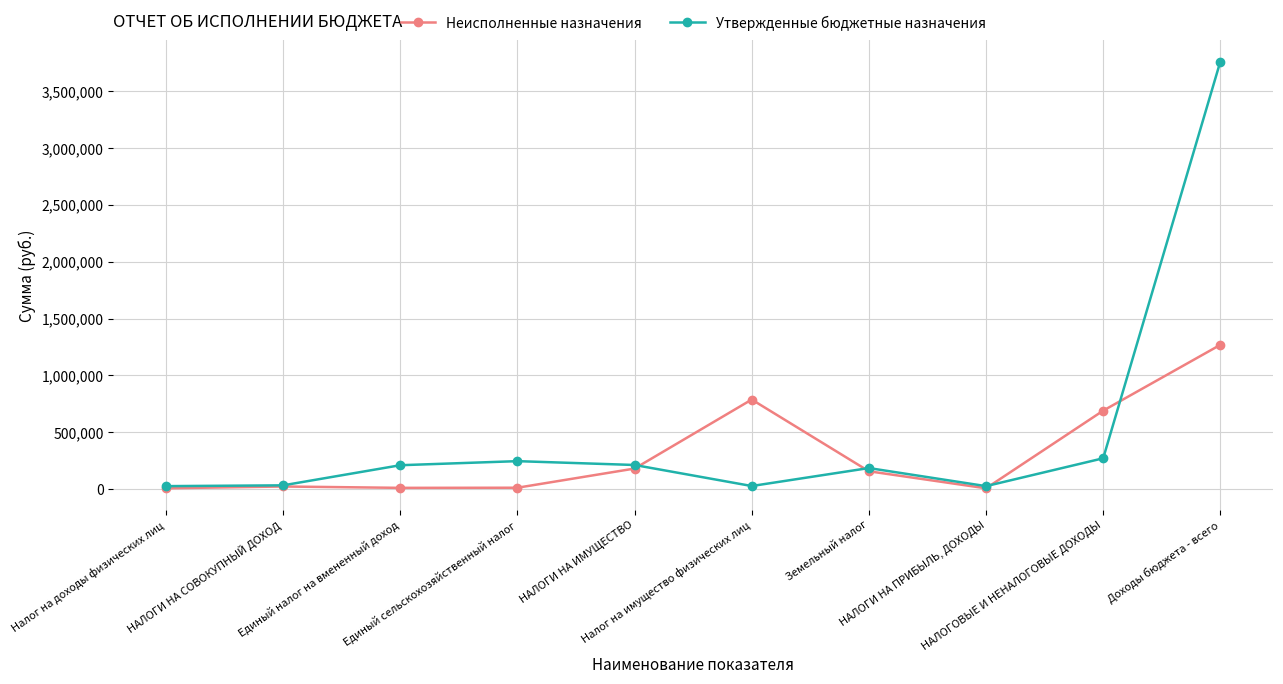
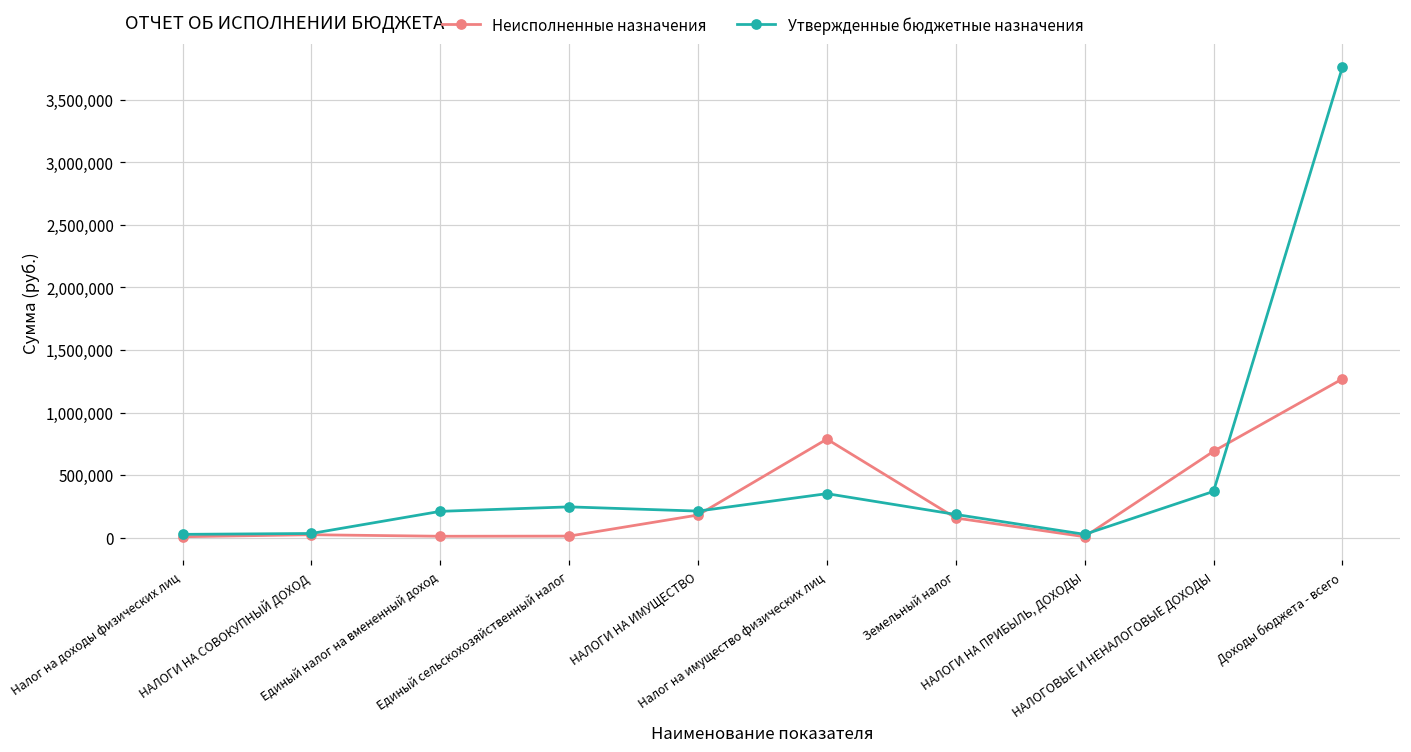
  {
    "Неисполненные назначения": {
      "Единый налог на вмененный доход": "10,000",
      "Единый сельскохозяйственный налог": "10,000",
      "НАЛОГИ НА ИМУЩЕСТВО": "180,000",
      "Налог на имущество физических лиц": "790,000",
      "Земельный налог": "160,000",
      "НАЛОГОВЫЕ И НЕНАЛОГОВЫЕ ДОХОДЫ": "690,000",
      "Доходы бюджета - всего": "1,270,000"
    },
    "Утвержденные бюджетные назначения": {
      "Единый налог на вмененный доход": "210,000",
      "Единый сельскохозяйственный налог": "250,000",
      "НАЛОГИ НА ИМУЩЕСТВО": "210,000",
-     "Налог на имущество физических лиц": "30,000",
+     "Налог на имущество физических лиц": "350,000",
      "Земельный налог": "190,000",
-     "НАЛОГОВЫЕ И НЕНАЛОГОВЫЕ ДОХОДЫ": "270,000",
+     "НАЛОГОВЫЕ И НЕНАЛОГОВЫЕ ДОХОДЫ": "370,000",
      "Доходы бюджета - всего": "3,760,000"
    }
  }
